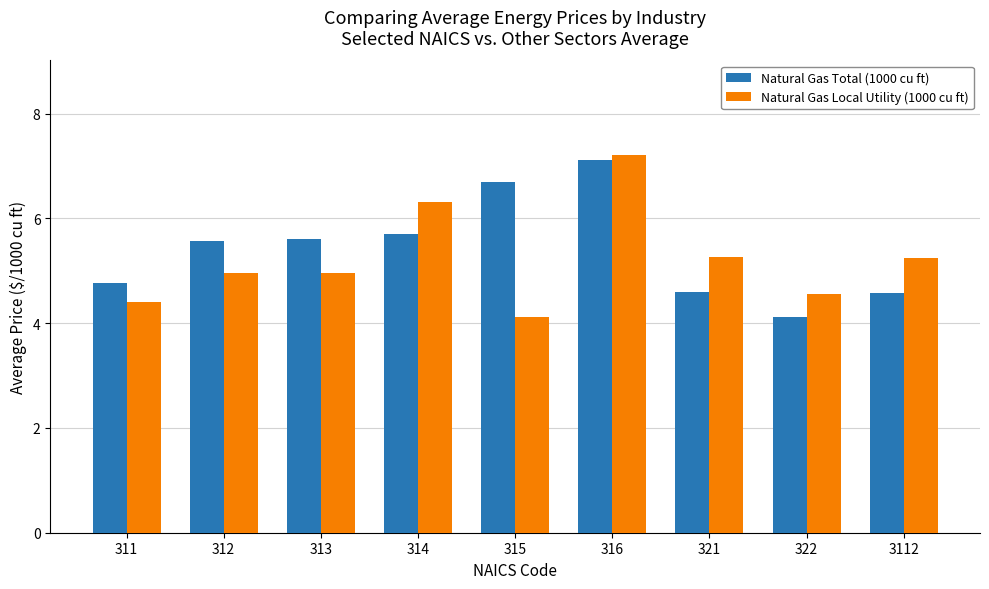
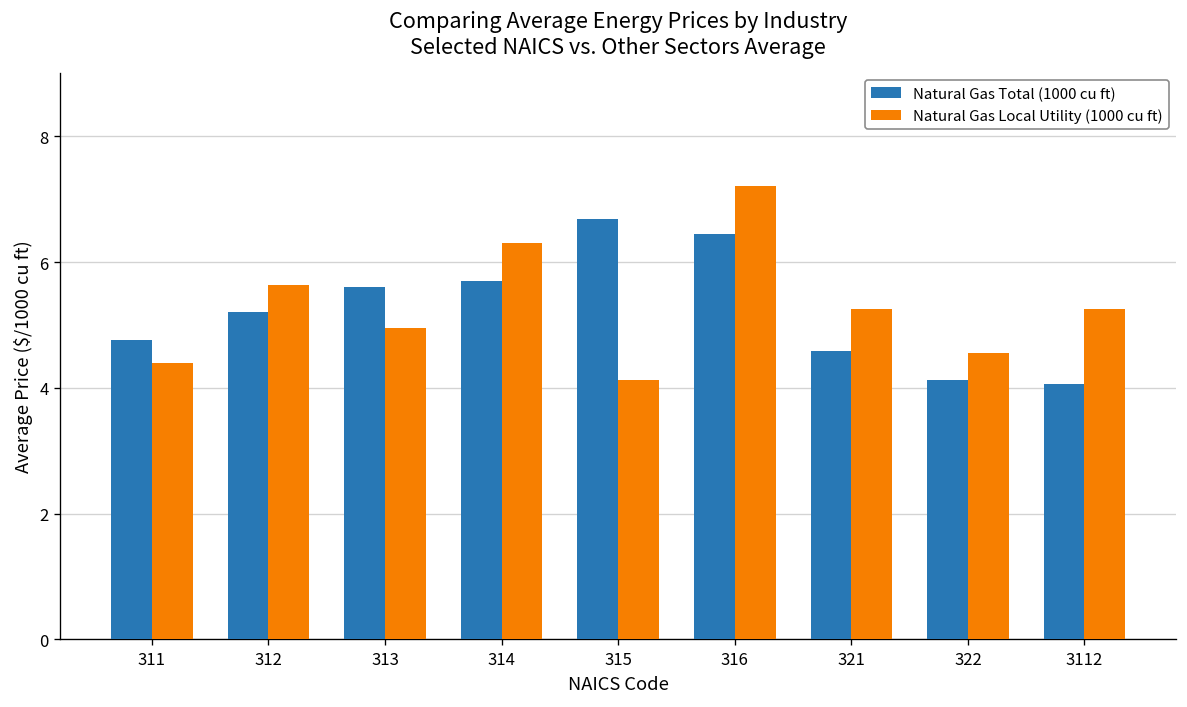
  {
    "Natural Gas Total (1000 cu ft)": {
      "311": 4.8,
-     "312": 5.6,
+     "312": 5.2,
      "313": 5.6,
      "314": 5.7,
      "315": 6.7,
-     "316": 7.1,
+     "316": 6.5,
      "321": 4.6,
      "322": 4.1,
-     "3112": 4.6
+     "3112": 4.1
    },
    "Natural Gas Local Utility (1000 cu ft)": {
      "311": 4.4,
-     "312": 5.0,
+     "312": 5.6,
      "313": 5.0,
      "314": 6.3,
      "315": 4.1,
      "316": 7.2,
      "321": 5.3,
      "322": 4.6,
      "3112": 5.3
    }
  }
